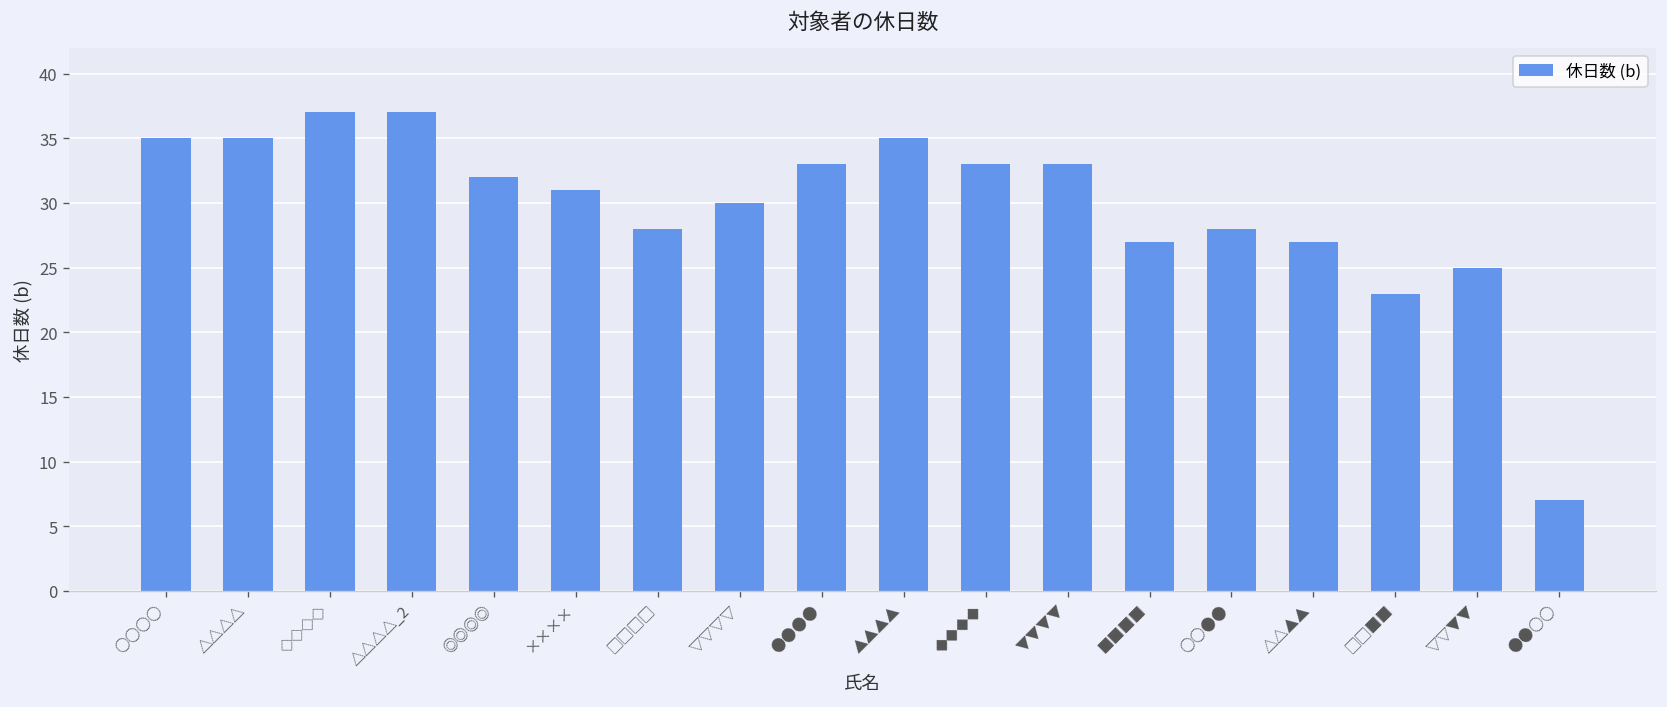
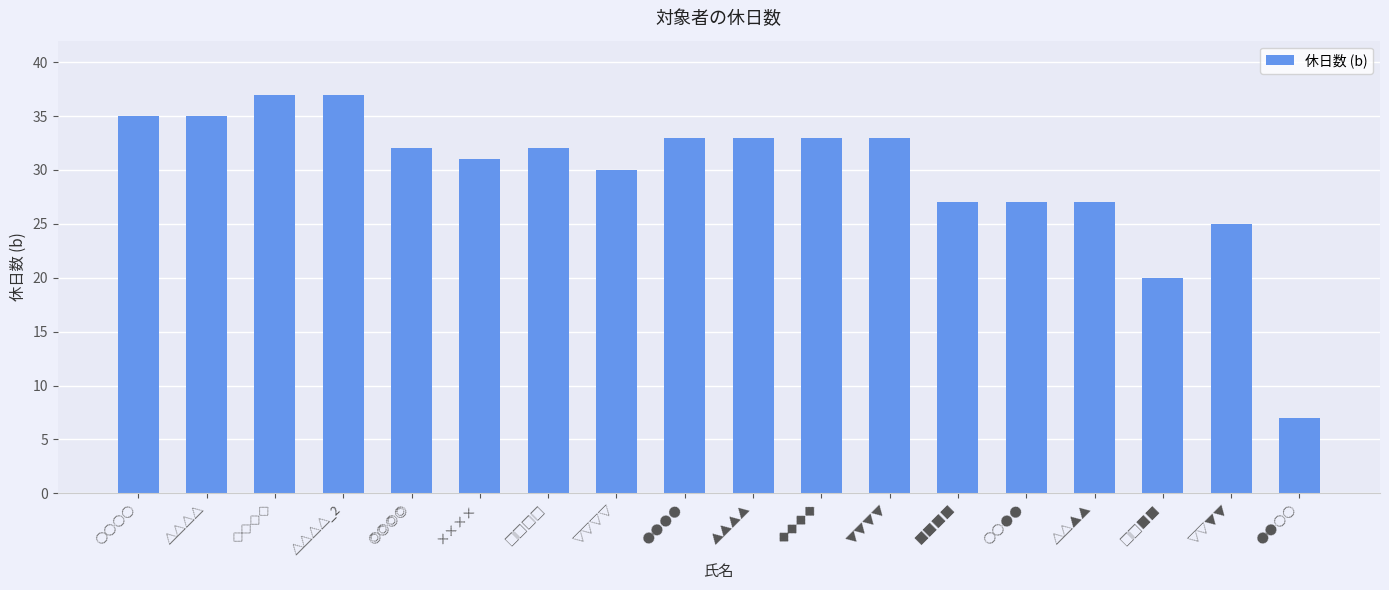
  {
    "○○○○": 35,
    "△△△△": 35,
    "◇◇◇◇": 37,
    "△△△△_2": 37,
    "◎◎◎◎": 32,
    "××××": 31,
-   "□□□□": 28,
+   "□□□□": 32,
    "▽▽▽▽": 30,
    "●●●●": 33,
-   "▲▲▲▲": 35,
+   "▲▲▲▲": 33,
    "◆◆◆◆": 33,
    "▼▼▼▼": 33,
    "■■■■": 27,
-   "○○●●": 28,
+   "○○●●": 27,
    "△△▲▲": 27,
-   "□□■■": 23,
+   "□□■■": 20,
    "▽▽▼▼": 25,
    "●●○○": 7
  }
